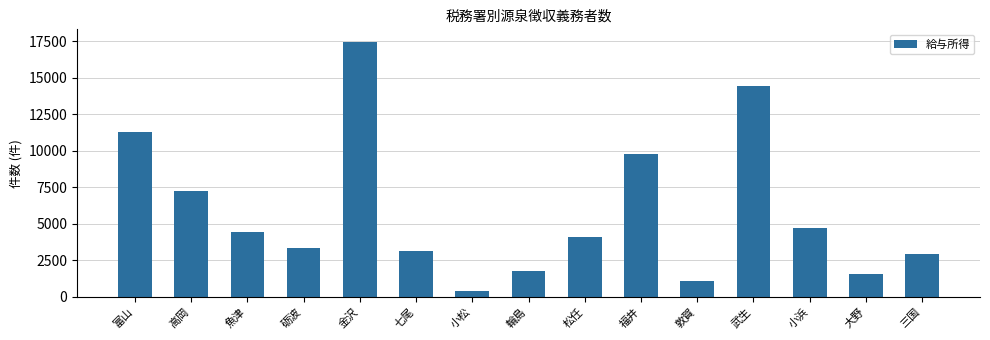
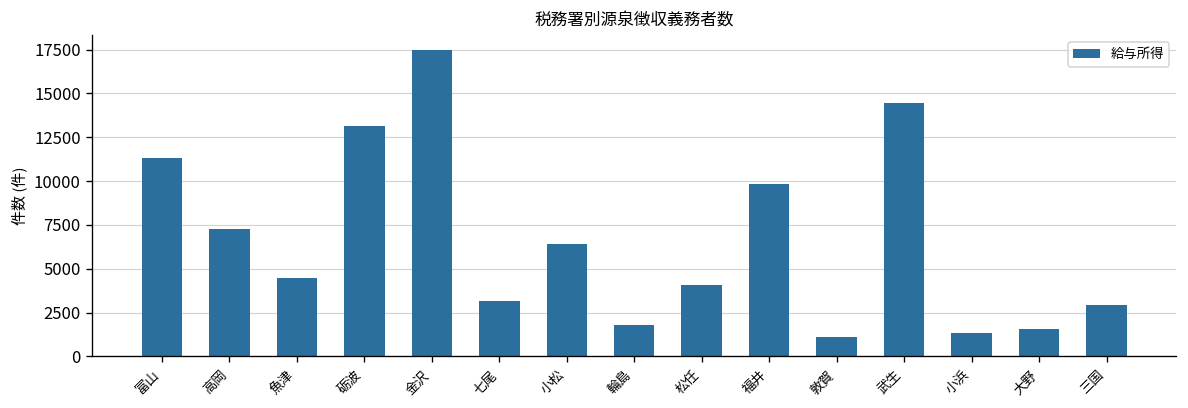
  {
    "富山": 11300,
    "高岡": 7300,
    "魚津": 4500,
-   "砺波": 3300,
+   "砺波": 13100,
    "金沢": 17400,
    "七尾": 3200,
-   "小松": 400,
+   "小松": 6400,
    "輪島": 1800,
    "松任": 4100,
    "福井": 9800,
    "敦賀": 1100,
    "武生": 14400,
-   "小浜": 4700,
+   "小浜": 1300,
    "大野": 1600,
    "三国": 2900
  }
